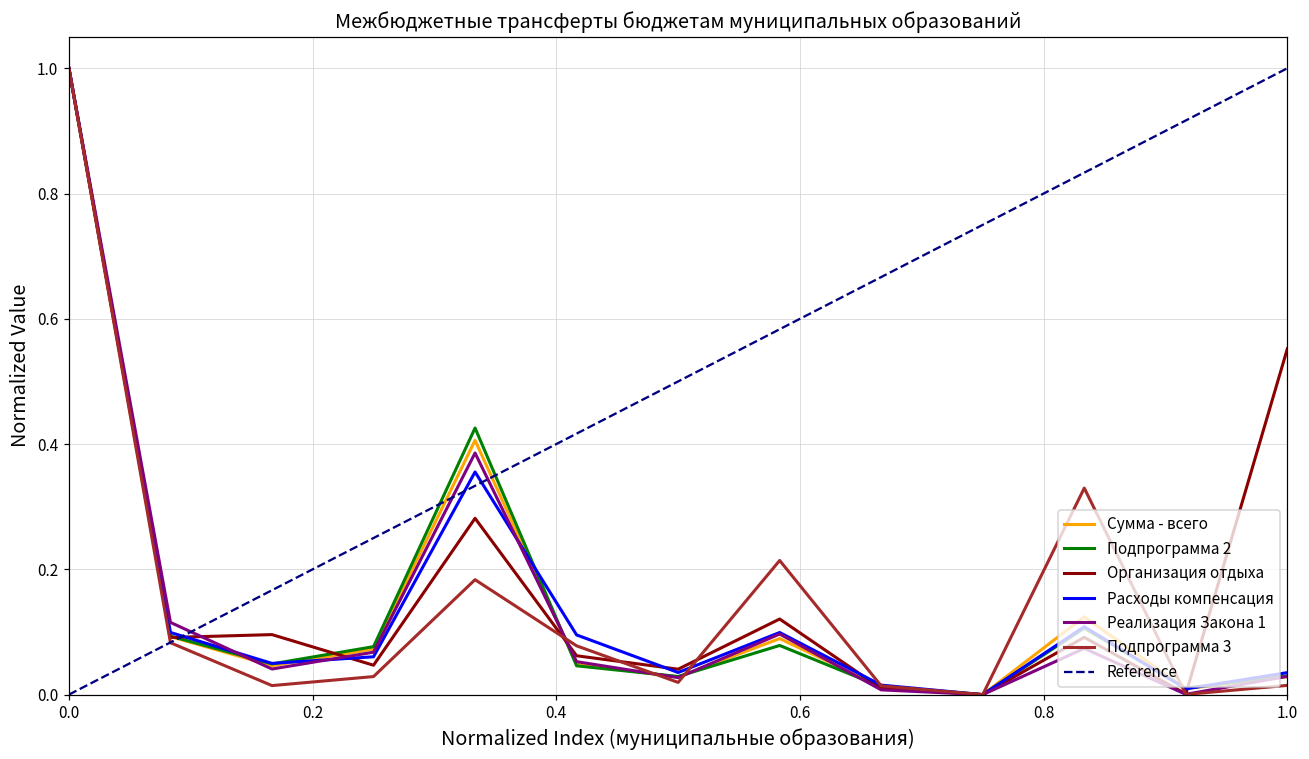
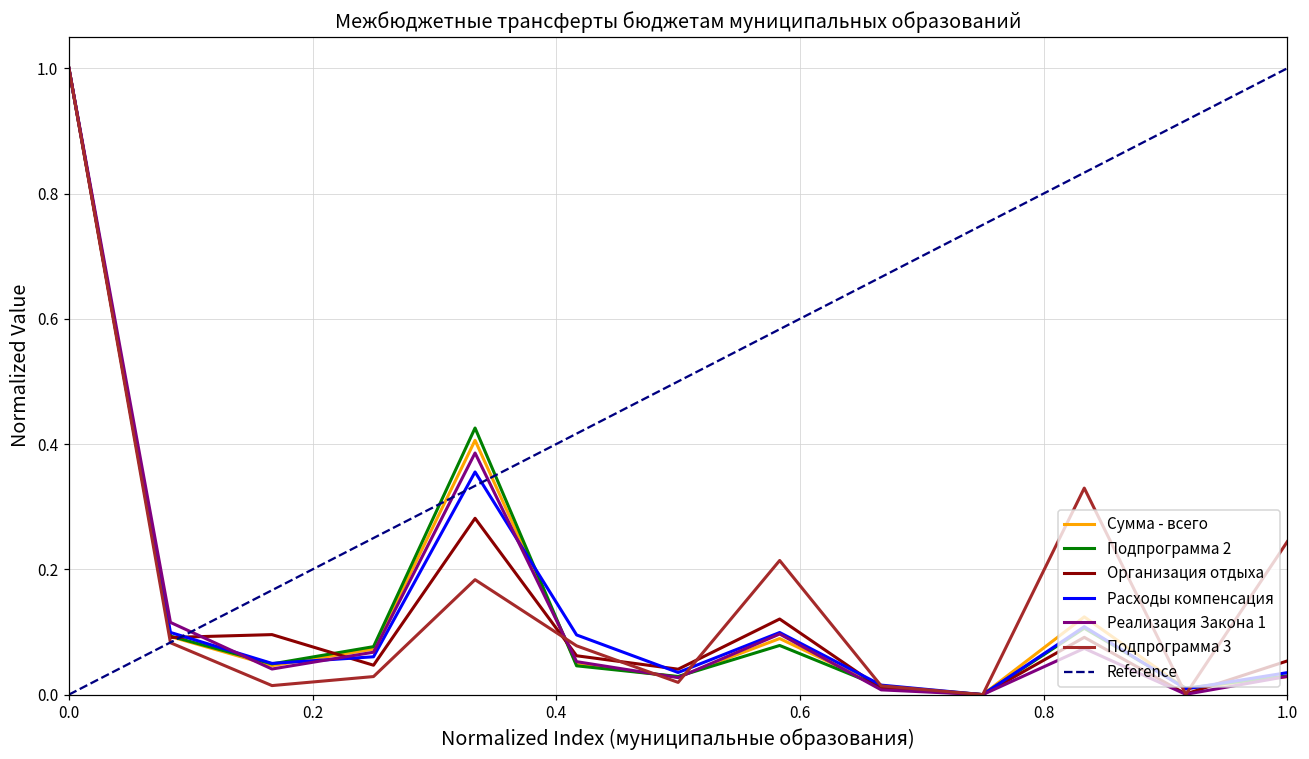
  {
    "Организация отдыха": {
-     "1.0": 0.55
+     "1.0": 0.05
    },
    "Расходы компенсация": {
      "1.0": 0.04
    },
    "Подпрограмма 3": {
-     "1.0": 0.01
+     "1.0": 0.24
    },
    "Reference": {
      "0.0": 0.00,
      "1.0": 1.00
    }
  }
